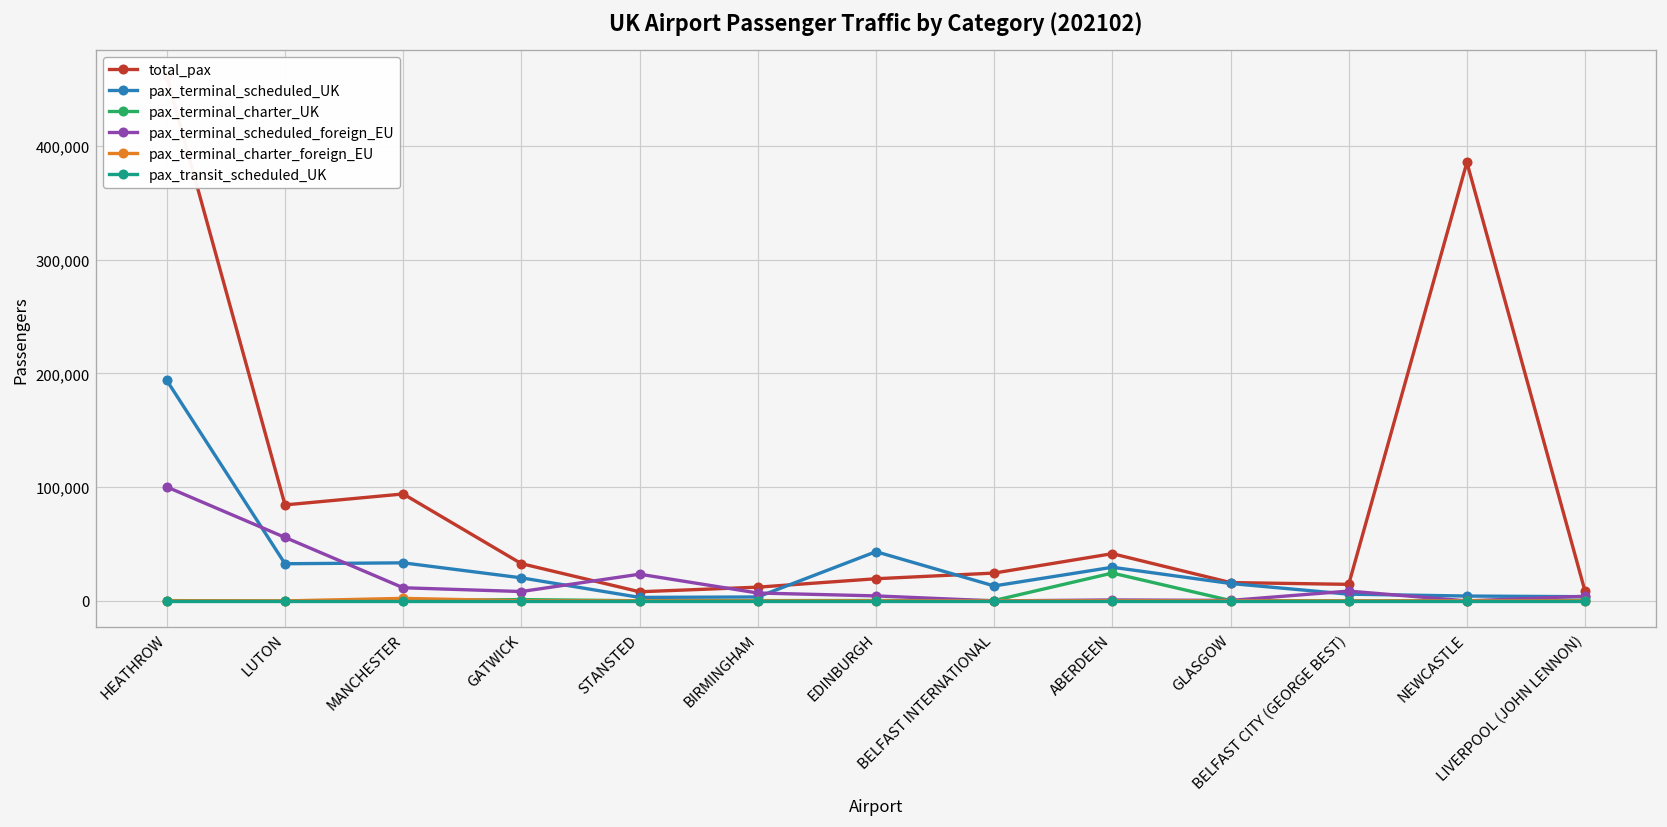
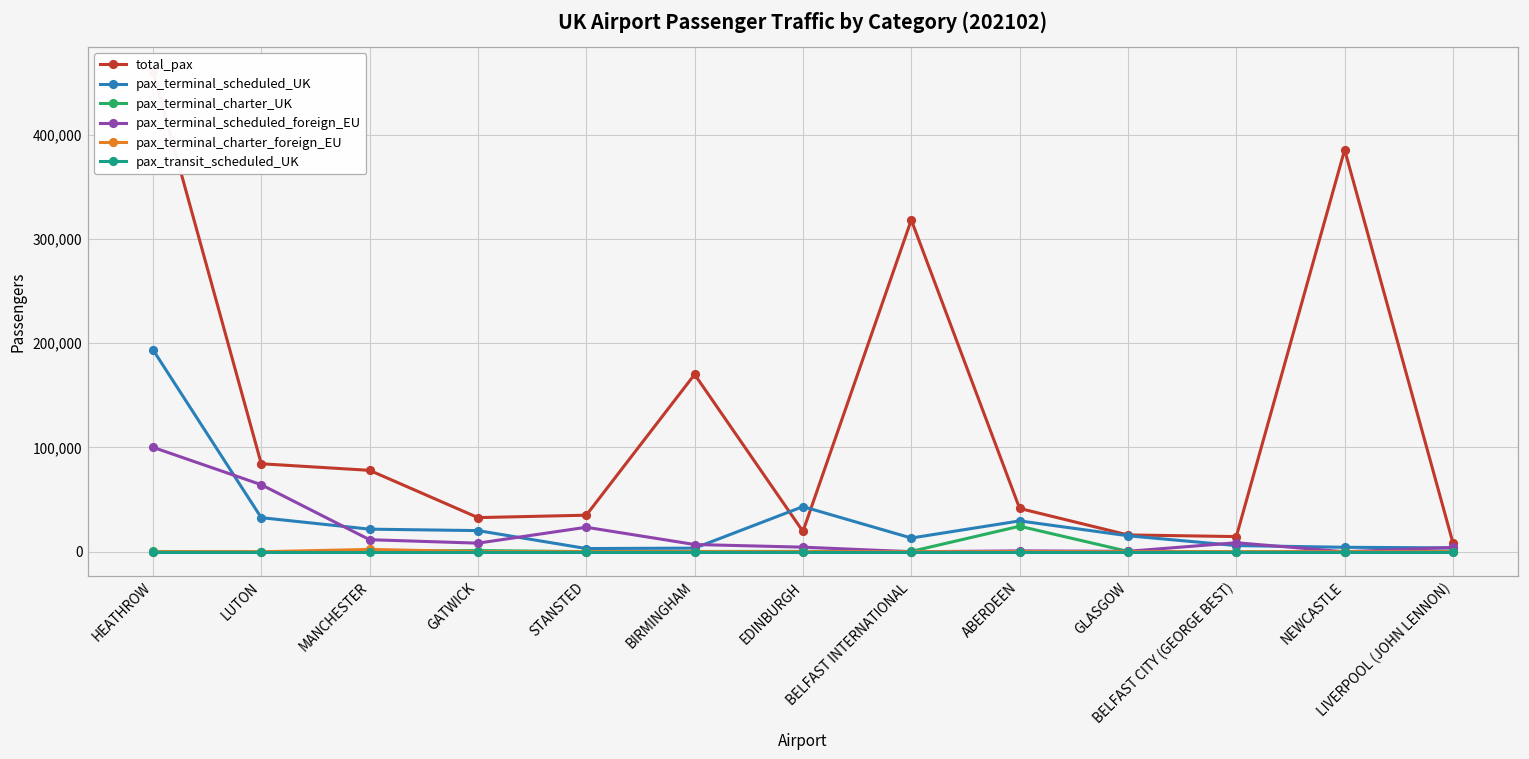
  {
    "total_pax": {
      "LUTON": "80,000",
-     "MANCHESTER": "90,000",
+     "MANCHESTER": "80,000",
      "GATWICK": "30,000",
-     "STANSTED": "10,000",
-     "BIRMINGHAM": "10,000",
+     "STANSTED": "40,000",
+     "BIRMINGHAM": "170,000",
      "EDINBURGH": "20,000",
-     "BELFAST INTERNATIONAL": "20,000",
+     "BELFAST INTERNATIONAL": "320,000",
      "ABERDEEN": "40,000",
      "BELFAST CITY (GEORGE BEST)": "10,000",
      "NEWCASTLE": "390,000",
      "LIVERPOOL (JOHN LENNON)": "10,000"
    },
    "pax_terminal_scheduled_UK": {
      "HEATHROW": "190,000",
      "LUTON": "30,000",
-     "MANCHESTER": "30,000",
+     "MANCHESTER": "20,000",
      "GATWICK": "20,000",
      "STANSTED": "0",
      "BIRMINGHAM": "0",
      "EDINBURGH": "40,000",
      "BELFAST INTERNATIONAL": "10,000",
      "ABERDEEN": "30,000",
      "BELFAST CITY (GEORGE BEST)": "10,000",
      "NEWCASTLE": "0"
    },
    "pax_terminal_scheduled_foreign_EU": {
      "HEATHROW": "100,000",
-     "LUTON": "56,000",
+     "LUTON": "64,000",
      "MANCHESTER": "10,000",
      "GATWICK": "10,000",
      "STANSTED": "20,000",
      "BIRMINGHAM": "10,000",
      "EDINBURGH": "0",
      "BELFAST CITY (GEORGE BEST)": "10,000"
    }
  }
